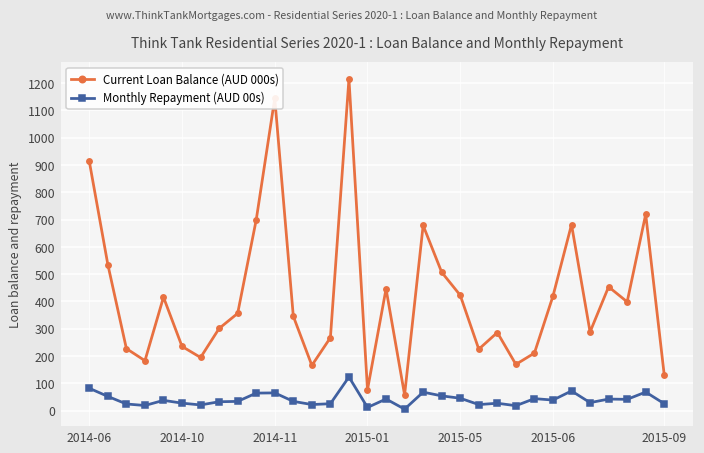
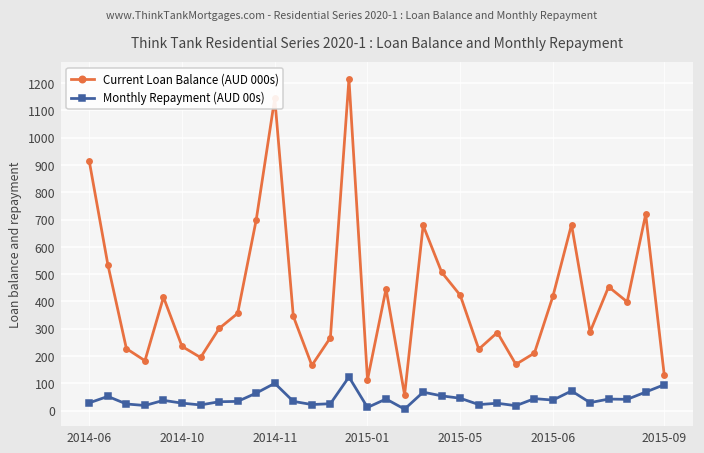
  {
    "Current Loan Balance (AUD 000s)": {
      "2014-06": 910,
      "2014-10": 240,
-     "2015-01": 80,
+     "2015-01": 110,
      "2015-05": 420,
      "2015-06": 420,
      "2015-09": 130
    },
    "Monthly Repayment (AUD 00s)": {
-     "2014-06": 80,
+     "2014-06": 30,
      "2014-10": 30,
-     "2014-11": 60,
+     "2014-11": 100,
      "2015-01": 10,
      "2015-05": 50,
      "2015-06": 40,
-     "2015-09": 30
+     "2015-09": 100
    }
  }
